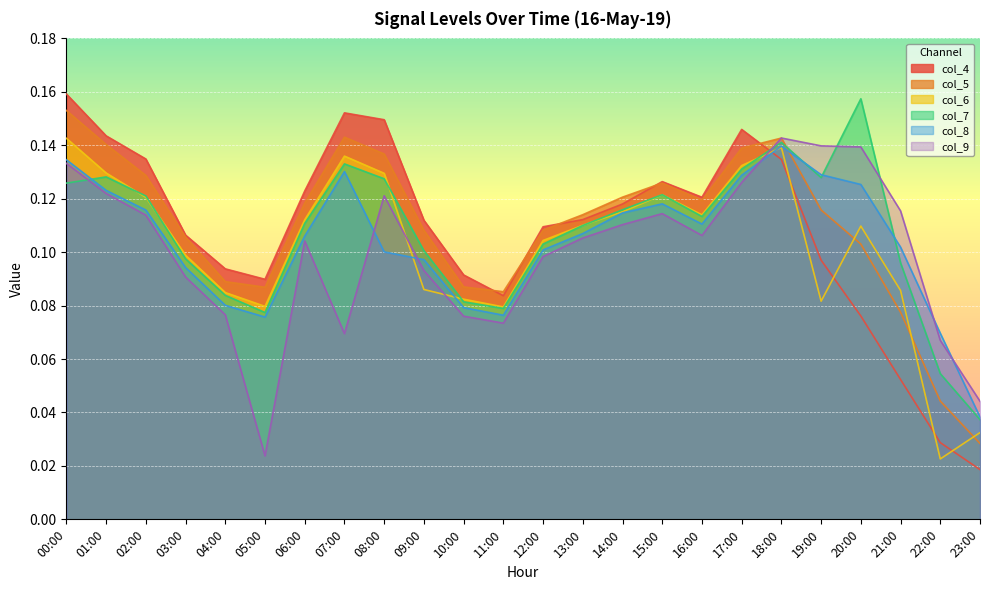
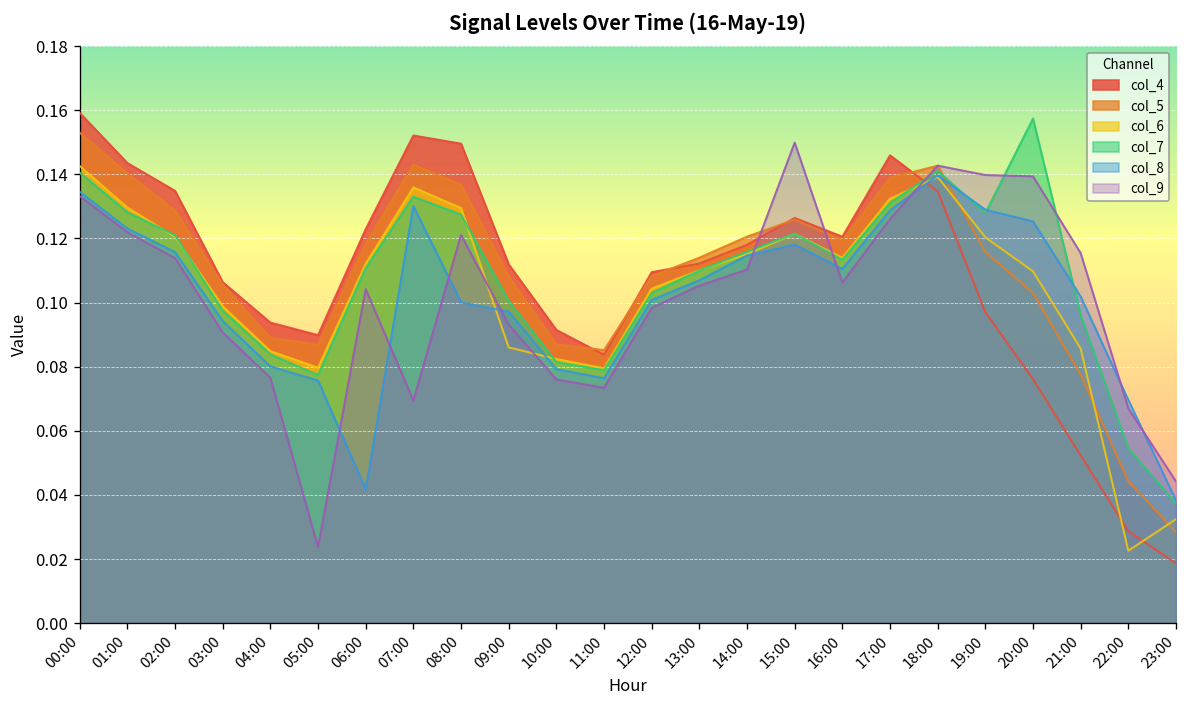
  {
    "col_6": {
      "00:00": 0.143,
      "01:00": 0.130,
      "03:00": 0.099,
      "04:00": 0.085,
      "05:00": 0.080,
      "06:00": 0.112,
      "07:00": 0.136,
      "08:00": 0.130,
      "09:00": 0.086,
      "10:00": 0.082,
      "12:00": 0.104,
      "17:00": 0.132,
-     "19:00": 0.082,
+     "19:00": 0.120,
      "20:00": 0.110,
      "21:00": 0.086,
      "22:00": 0.023,
      "23:00": 0.032
    },
    "col_7": {
-     "00:00": 0.126,
+     "00:00": 0.141,
      "01:00": 0.128,
      "03:00": 0.098,
      "04:00": 0.084,
      "05:00": 0.077,
      "06:00": 0.111,
      "07:00": 0.133,
      "08:00": 0.127,
      "09:00": 0.101,
      "10:00": 0.081,
      "12:00": 0.103,
      "17:00": 0.131,
      "18:00": 0.141,
      "19:00": 0.128,
      "20:00": 0.157,
      "21:00": 0.096,
      "22:00": 0.055,
      "23:00": 0.037
    },
    "col_8": {
      "00:00": 0.135,
      "01:00": 0.123,
      "02:00": 0.116,
      "03:00": 0.094,
      "04:00": 0.080,
      "05:00": 0.076,
-     "06:00": 0.106,
+     "06:00": 0.042,
      "07:00": 0.130,
      "08:00": 0.100,
      "09:00": 0.097,
      "10:00": 0.079,
      "11:00": 0.076,
      "12:00": 0.101,
      "13:00": 0.107,
      "15:00": 0.118,
      "16:00": 0.111,
      "17:00": 0.129,
      "19:00": 0.129,
      "20:00": 0.125,
      "21:00": 0.102,
      "22:00": 0.070,
      "23:00": 0.038
    },
    "col_9": {
      "00:00": 0.133,
      "01:00": 0.122,
      "02:00": 0.114,
      "03:00": 0.091,
      "04:00": 0.077,
      "05:00": 0.024,
      "06:00": 0.104,
      "07:00": 0.070,
      "08:00": 0.121,
      "09:00": 0.093,
      "10:00": 0.076,
      "11:00": 0.073,
      "12:00": 0.098,
      "13:00": 0.105,
      "14:00": 0.110,
-     "15:00": 0.114,
+     "15:00": 0.150,
      "16:00": 0.106,
      "17:00": 0.126,
      "19:00": 0.140,
      "20:00": 0.139,
      "21:00": 0.115,
      "22:00": 0.067,
      "23:00": 0.044
    }
  }
